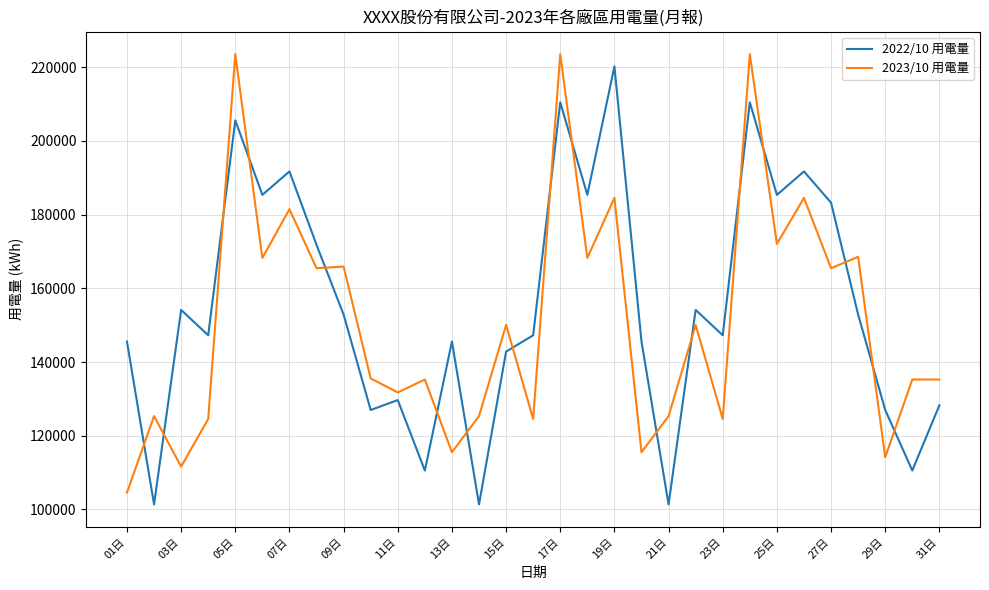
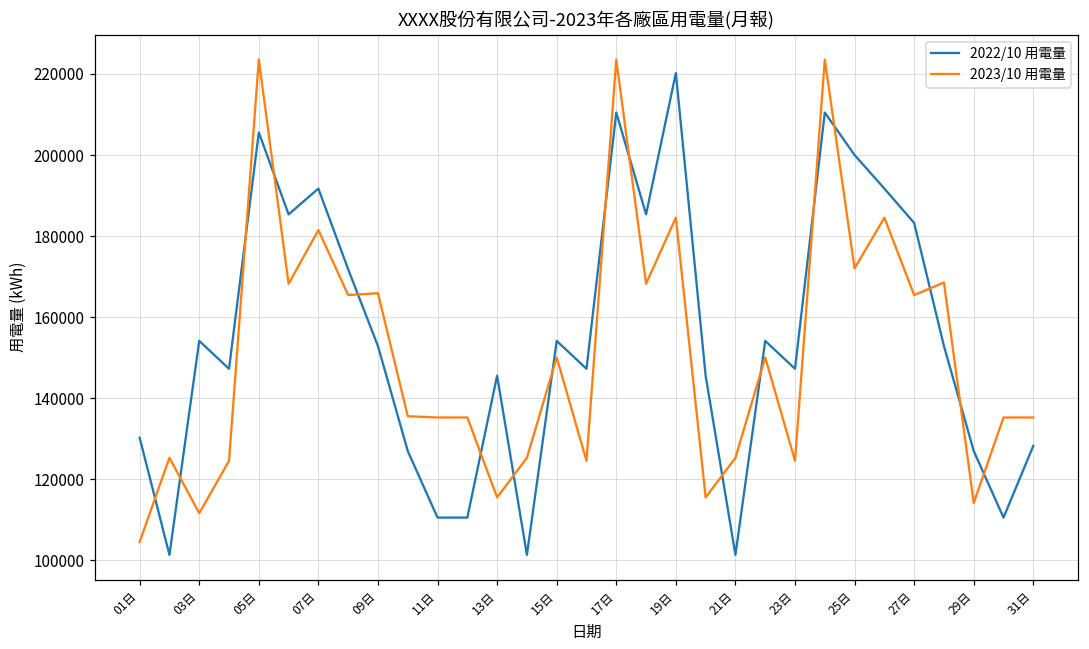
  {
    "2022/10 用電量": {
-     "01日": 146000,
+     "01日": 130000,
      "03日": 154000,
      "05日": 206000,
      "07日": 192000,
      "09日": 153000,
-     "11日": 130000,
+     "11日": 111000,
      "13日": 146000,
-     "15日": 143000,
+     "15日": 154000,
      "17日": 210000,
      "19日": 220000,
      "21日": 101000,
      "23日": 147000,
-     "25日": 185000,
+     "25日": 200000,
      "27日": 183000,
      "29日": 127000,
      "31日": 128000
    },
    "2023/10 用電量": {
      "01日": 105000,
      "03日": 112000,
      "05日": 224000,
      "07日": 181000,
      "09日": 166000,
-     "11日": 132000,
+     "11日": 135000,
      "13日": 116000,
      "15日": 150000,
      "17日": 224000,
      "19日": 185000,
      "21日": 125000,
      "23日": 125000,
      "25日": 172000,
      "27日": 165000,
      "29日": 114000,
      "31日": 135000
    }
  }
